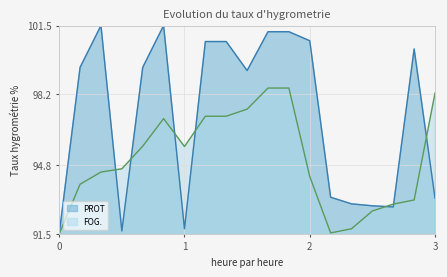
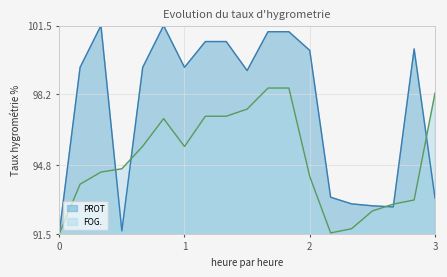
  {
    "PROT": {
-     "1": 91.7,
-     "2": 100.8,
+     "1": 99.5,
+     "2": 100.3,
      "3": 93.2
    },
    "FOG.": {
      "1": 95.7,
      "2": 94.3,
      "3": 98.3
    }
  }
